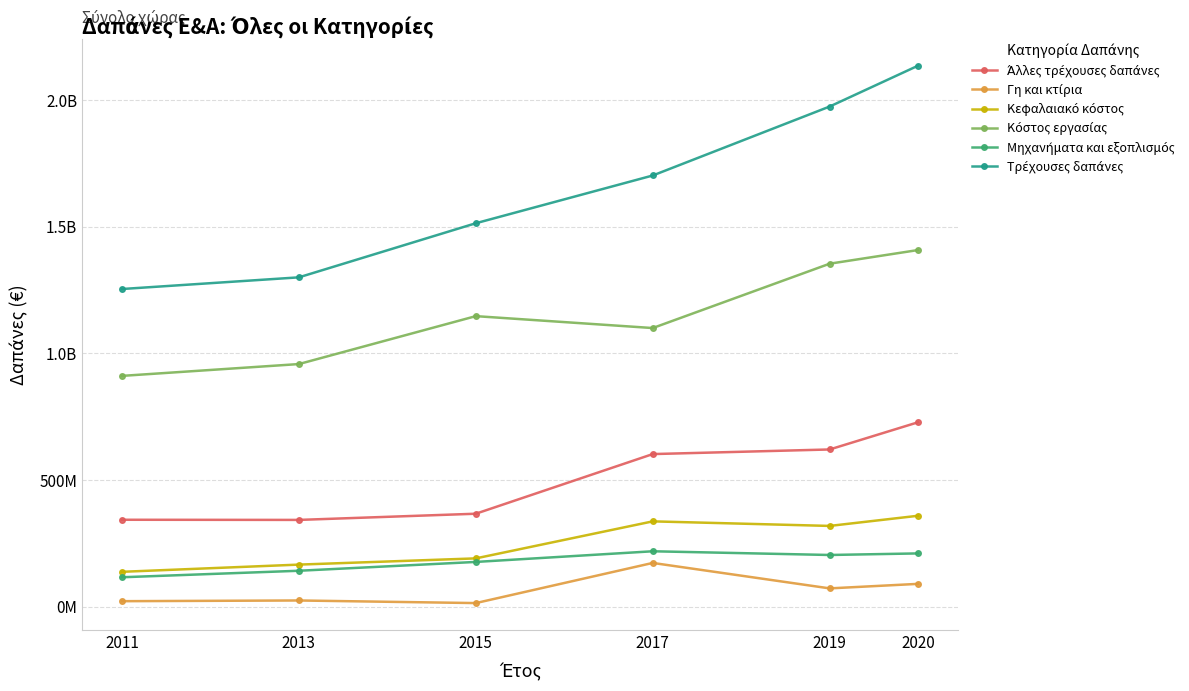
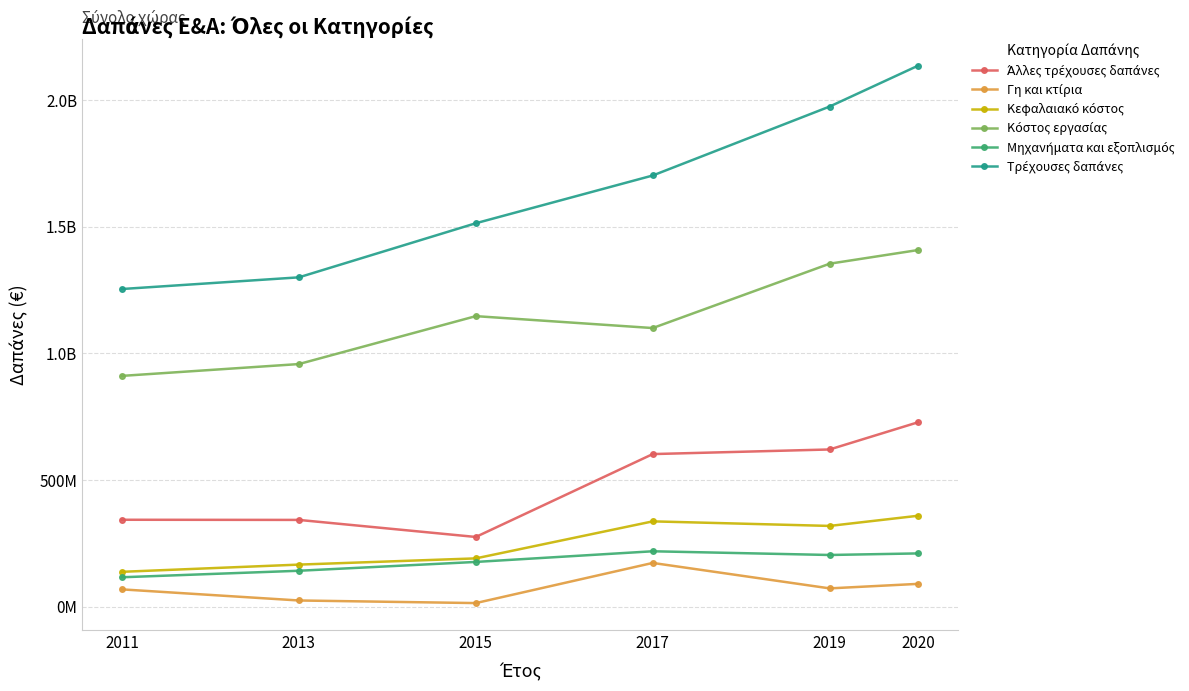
  {
    "Άλλες τρέχουσες δαπάνες": {
      "2011": 340000000,
      "2013": 340000000,
-     "2015": 370000000,
+     "2015": 270000000,
      "2017": 600000000,
      "2019": 620000000,
      "2020": 730000000
    },
    "Γη και κτίρια": {
-     "2011": 20000000,
+     "2011": 70000000,
      "2013": 20000000,
      "2015": 10000000,
      "2017": 170000000,
      "2019": 70000000,
      "2020": 90000000
    },
    "Κεφαλαιακό κόστος": {
      "2011": 140000000,
      "2013": 170000000,
      "2015": 190000000,
      "2017": 340000000,
      "2019": 320000000,
      "2020": 360000000
    },
    "Κόστος εργασίας": {
      "2011": 910000000,
      "2013": 960000000,
      "2015": 1150000000,
      "2017": 1100000000,
      "2019": 1350000000,
      "2020": 1410000000
    }
  }
